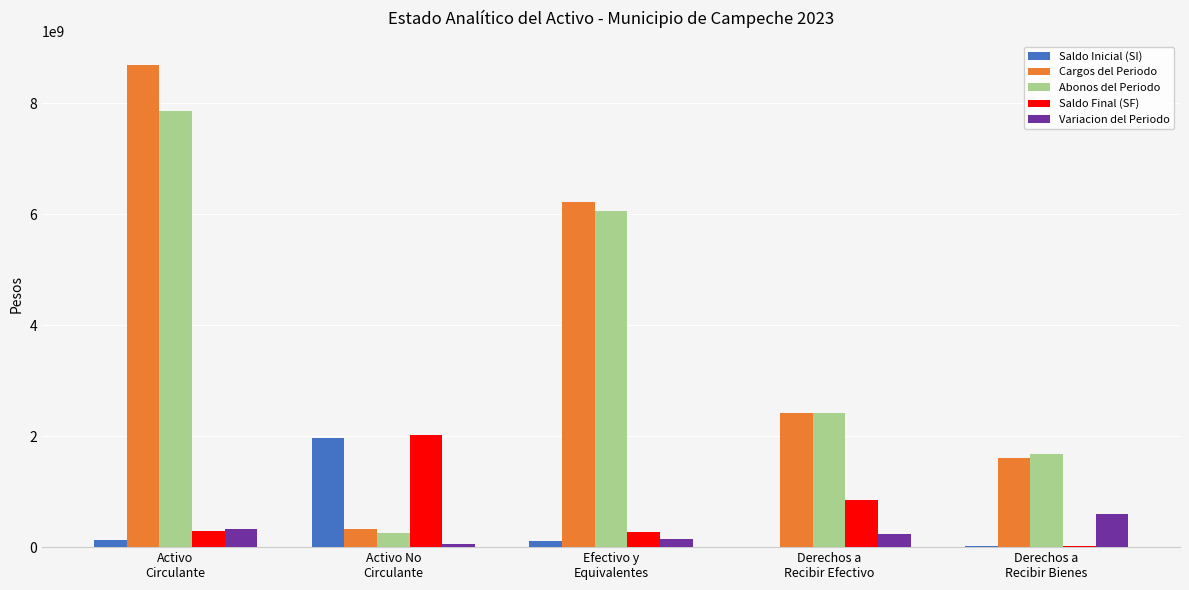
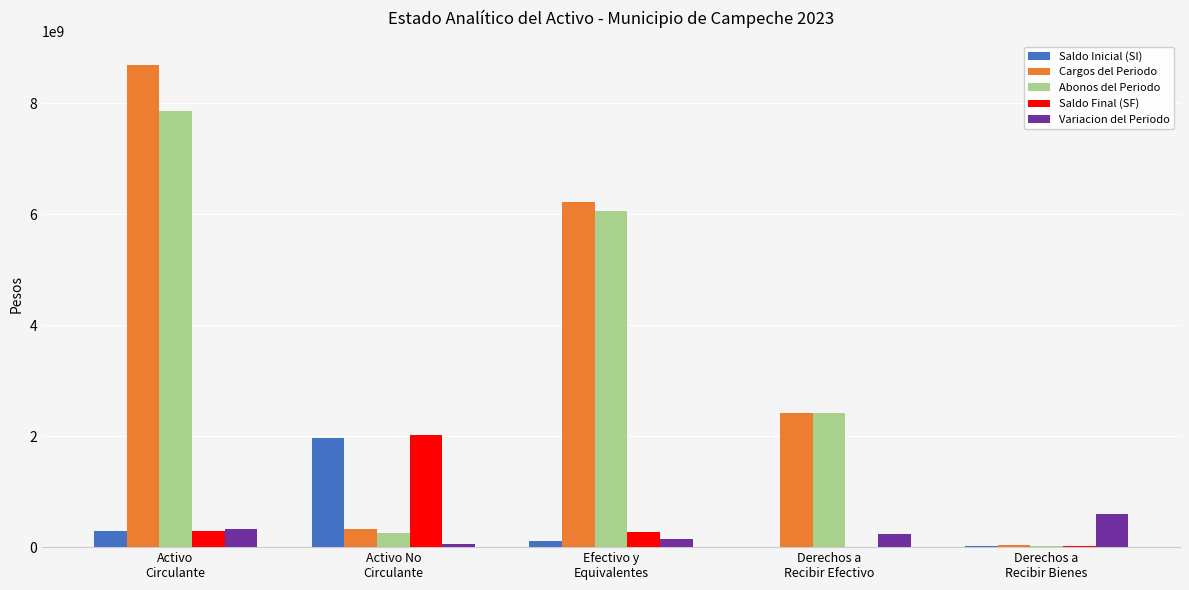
  {
    "Saldo Inicial (SI)": {
-     "Activo Circulante": 100000000,
+     "Activo Circulante": 300000000,
      "Activo No Circulante": 2000000000,
      "Efectivo y Equivalentes": 100000000
    },
    "Cargos del Periodo": {
      "Activo Circulante": 8700000000,
      "Activo No Circulante": 300000000,
      "Efectivo y Equivalentes": 6200000000,
      "Derechos a Recibir Efectivo": 2400000000,
-     "Derechos a Recibir Bienes": 1600000000
+     "Derechos a Recibir Bienes": 0
    },
    "Abonos del Periodo": {
      "Activo Circulante": 7900000000,
      "Activo No Circulante": 300000000,
      "Efectivo y Equivalentes": 6100000000,
      "Derechos a Recibir Efectivo": 2400000000,
-     "Derechos a Recibir Bienes": 1700000000
+     "Derechos a Recibir Bienes": 0
    },
    "Saldo Final (SF)": {
      "Activo Circulante": 300000000,
      "Activo No Circulante": 2000000000,
      "Efectivo y Equivalentes": 300000000,
-     "Derechos a Recibir Efectivo": 900000000
+     "Derechos a Recibir Efectivo": 0
    },
    "Variacion del Periodo": {
      "Activo Circulante": 300000000,
      "Activo No Circulante": 100000000,
      "Efectivo y Equivalentes": 200000000,
      "Derechos a Recibir Efectivo": 200000000,
      "Derechos a Recibir Bienes": 600000000
    }
  }
